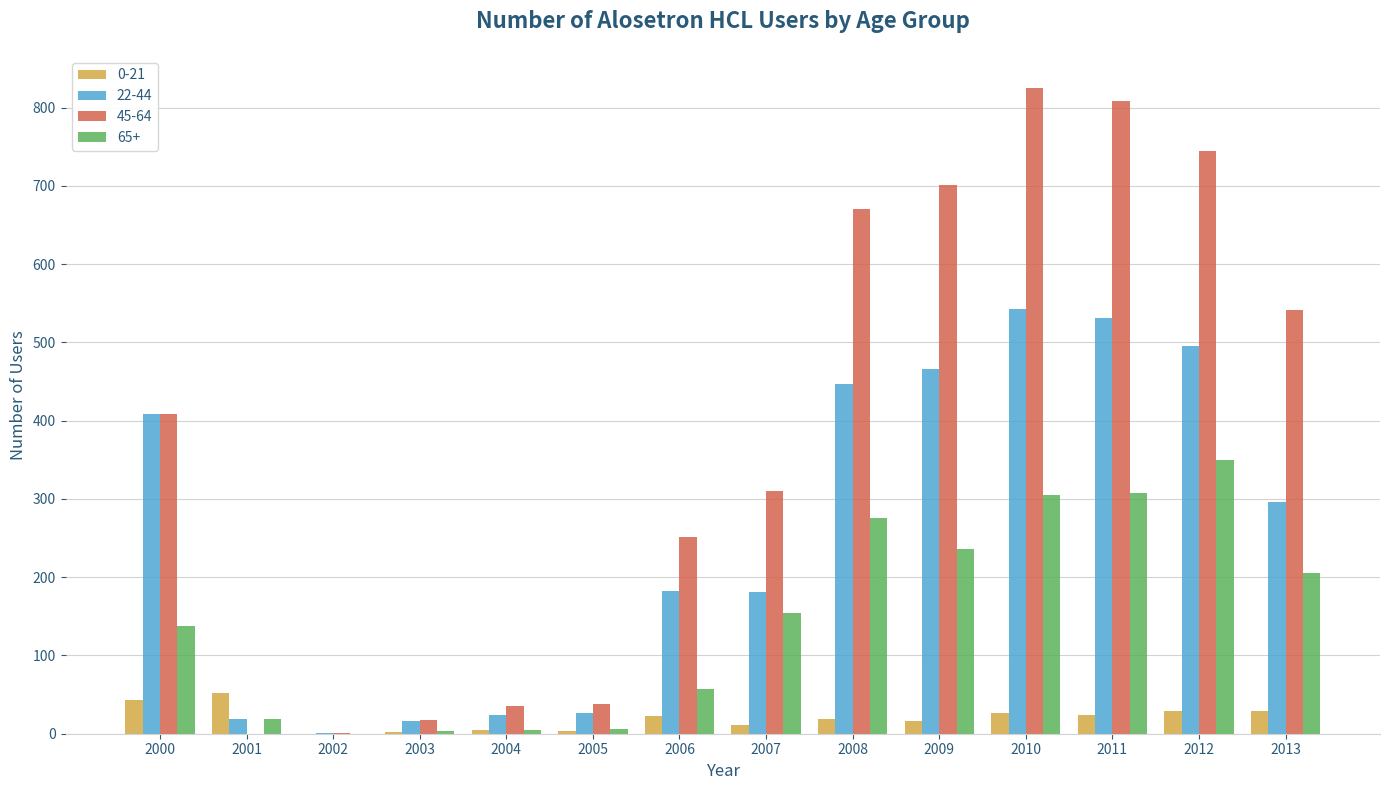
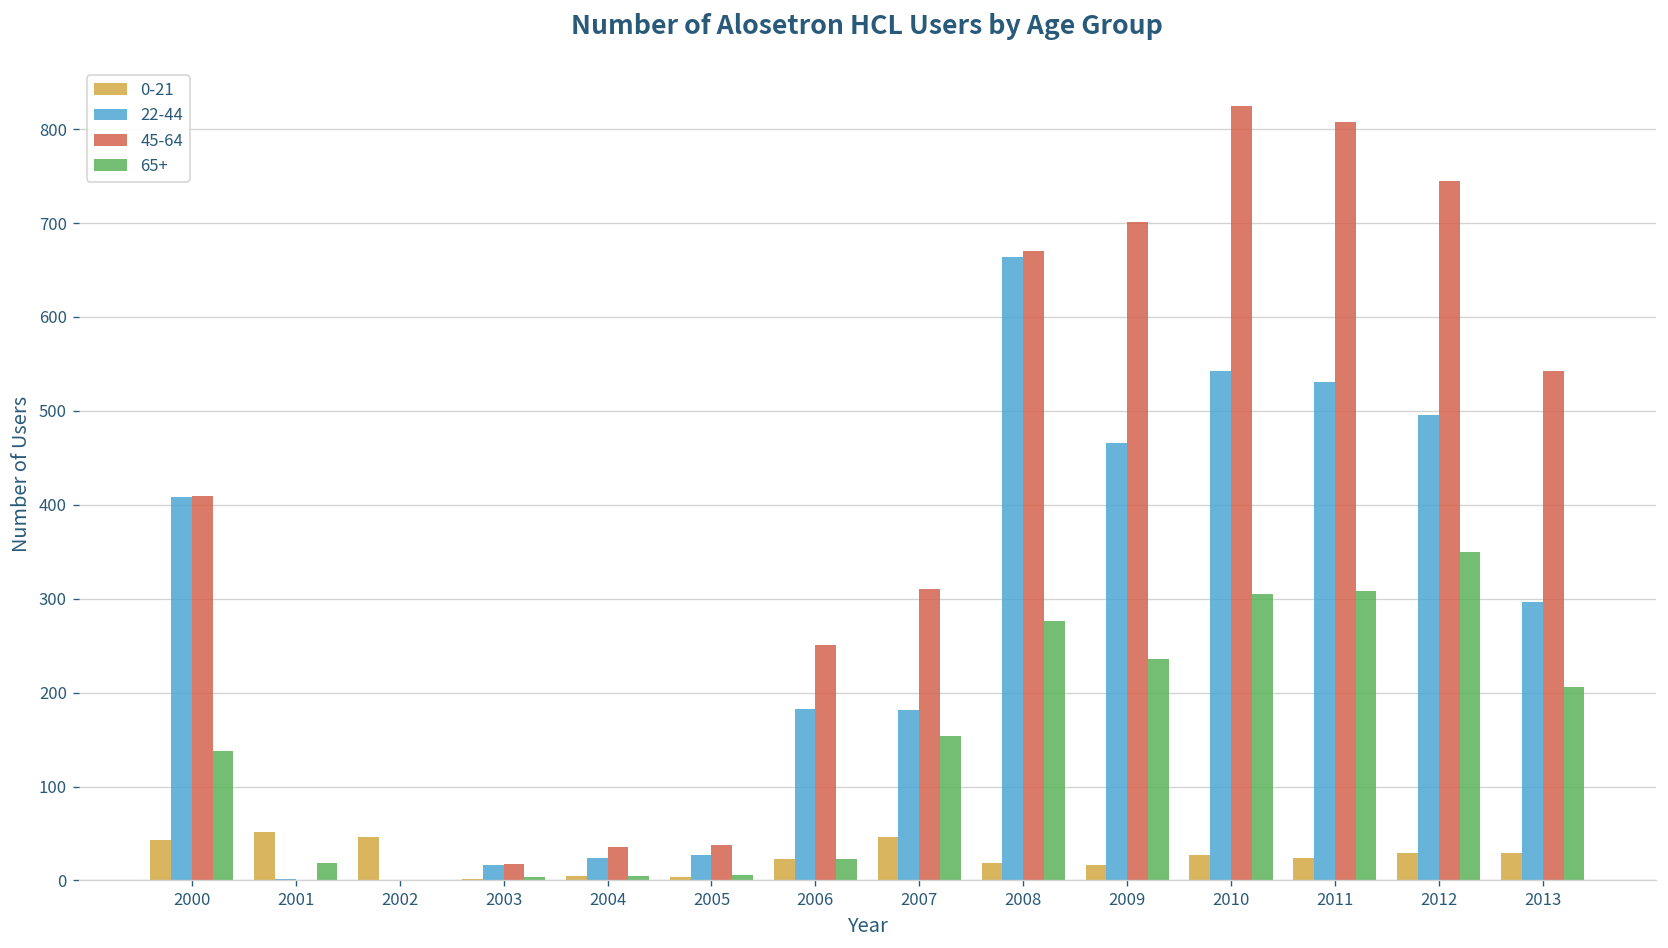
  {
    "0-21": {
      "2000": 40,
      "2001": 50,
-     "2002": 0,
+     "2002": 50,
      "2004": 10,
      "2005": 0,
      "2006": 20,
-     "2007": 10,
+     "2007": 50,
      "2008": 20,
      "2009": 20,
      "2010": 30,
      "2011": 20,
      "2012": 30,
      "2013": 30
    },
    "22-44": {
      "2000": 410,
-     "2001": 20,
+     "2001": 0,
      "2003": 20,
      "2004": 20,
      "2005": 30,
      "2006": 180,
      "2007": 180,
-     "2008": 450,
+     "2008": 660,
      "2009": 470,
      "2010": 540,
      "2011": 530,
      "2012": 500,
      "2013": 300
    },
    "45-64": {
      "2000": 410,
      "2001": 0,
      "2003": 20,
      "2004": 40,
      "2005": 40,
      "2006": 250,
      "2007": 310,
      "2008": 670,
      "2009": 700,
      "2010": 830,
      "2011": 810,
      "2012": 750,
      "2013": 540
    },
    "65+": {
      "2000": 140,
      "2001": 20,
      "2002": 0,
      "2003": 0,
      "2004": 10,
      "2005": 10,
-     "2006": 60,
+     "2006": 20,
      "2007": 150,
      "2008": 280,
      "2009": 240,
      "2010": 310,
      "2011": 310,
      "2012": 350,
      "2013": 210
    }
  }
